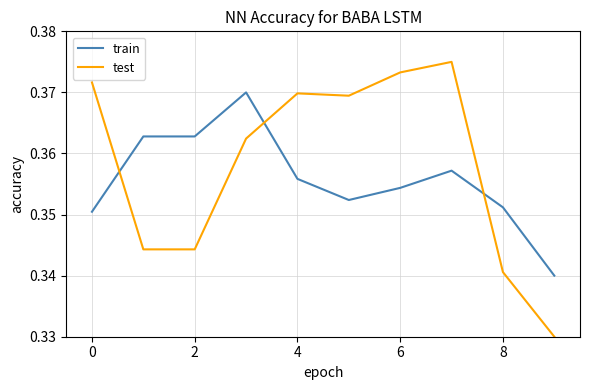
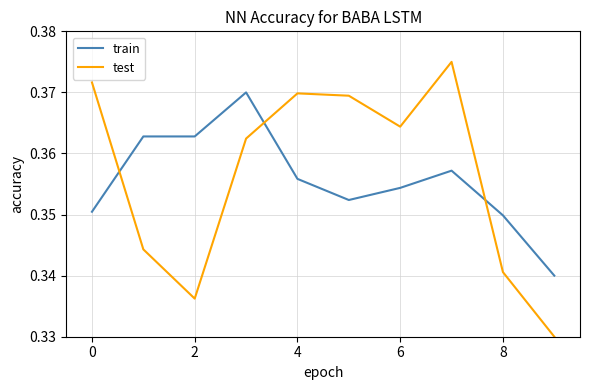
  {
    "train": {
      "0": 0.350,
      "2": 0.363,
      "4": 0.356,
      "6": 0.354,
-     "8": 0.351
+     "8": 0.350
    },
    "test": {
      "0": 0.372,
-     "2": 0.344,
+     "2": 0.336,
      "4": 0.370,
-     "6": 0.373,
+     "6": 0.364,
      "8": 0.341
    }
  }
